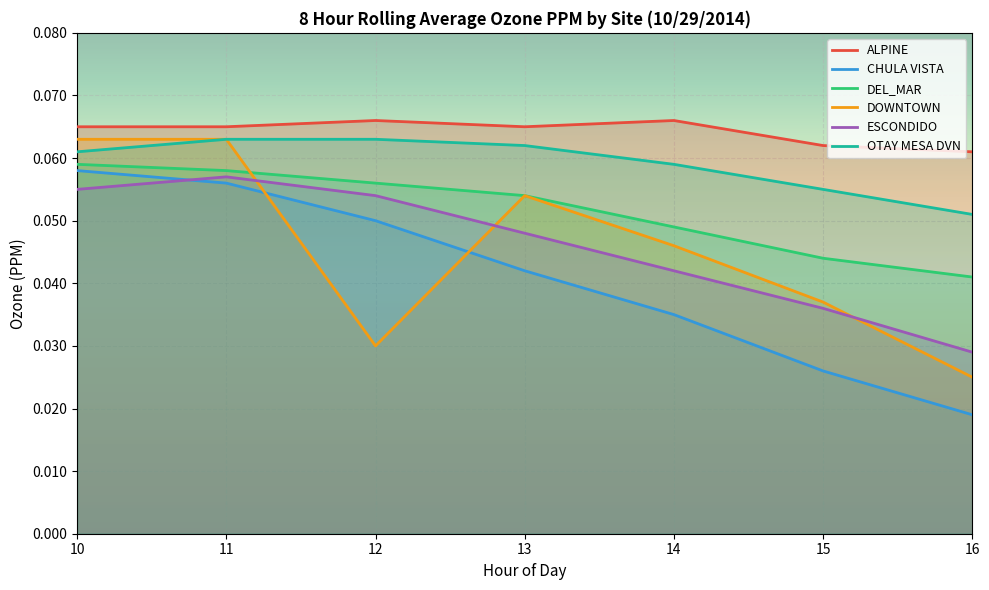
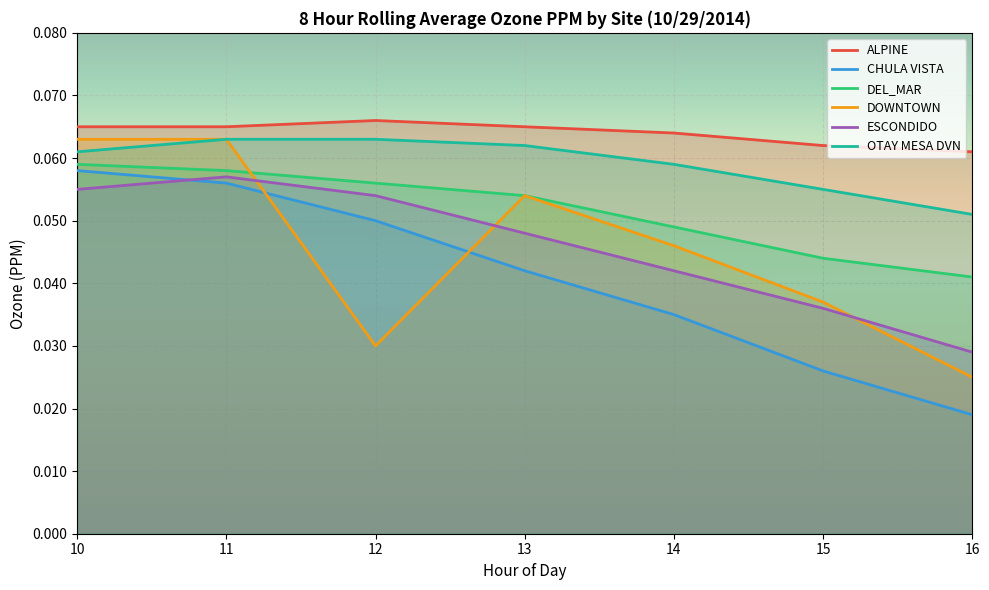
  {
    "ALPINE": {
      "10": 0.065,
      "11": 0.065,
      "12": 0.066,
      "13": 0.065,
-     "14": 0.066,
+     "14": 0.064,
      "15": 0.062,
      "16": 0.061
    },
    "CHULA VISTA": {
      "10": 0.058,
      "11": 0.056,
      "12": 0.050,
      "13": 0.042,
      "14": 0.035,
      "15": 0.026,
      "16": 0.019
    },
    "DOWNTOWN": {
      "10": 0.063,
      "12": 0.030,
      "14": 0.046,
      "15": 0.037,
      "16": 0.025
    },
    "ESCONDIDO": {
      "10": 0.055,
      "11": 0.057,
      "12": 0.054,
      "13": 0.048,
      "14": 0.042,
      "15": 0.036,
      "16": 0.029
    }
  }
